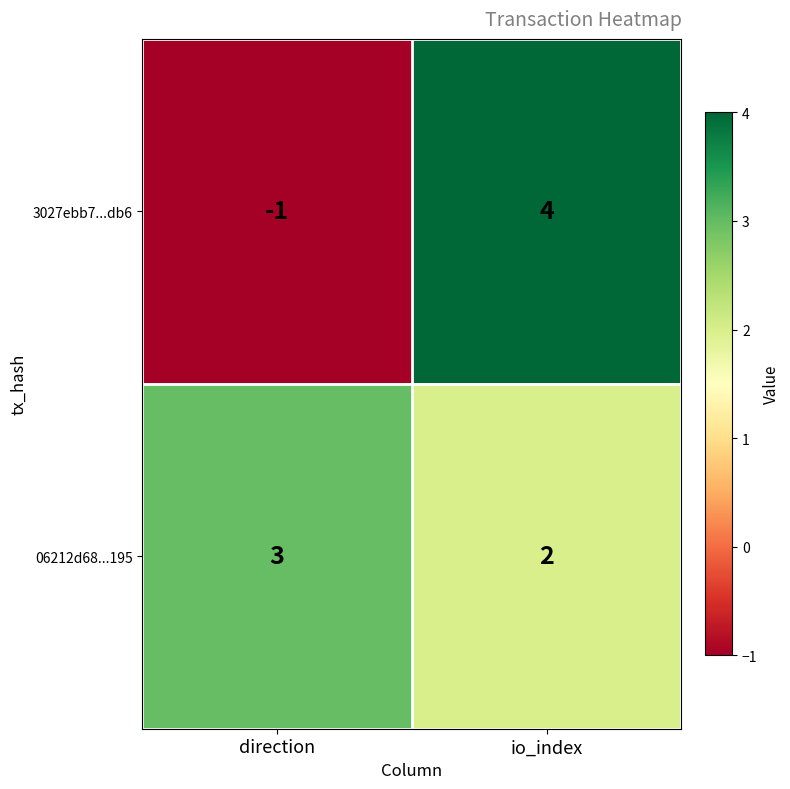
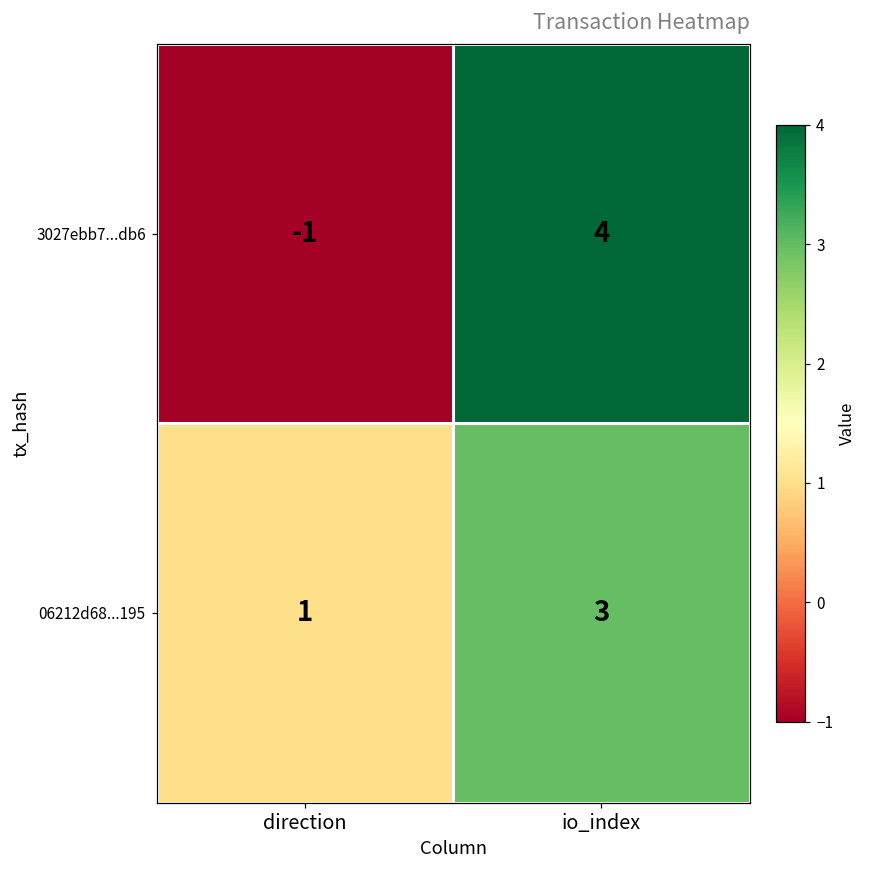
  {
    "3027ebb7...db6": {
      "direction": -1,
      "io_index": 4
    },
    "06212d68...195": {
-     "direction": 3,
-     "io_index": 2
+     "direction": 1,
+     "io_index": 3
    }
  }
